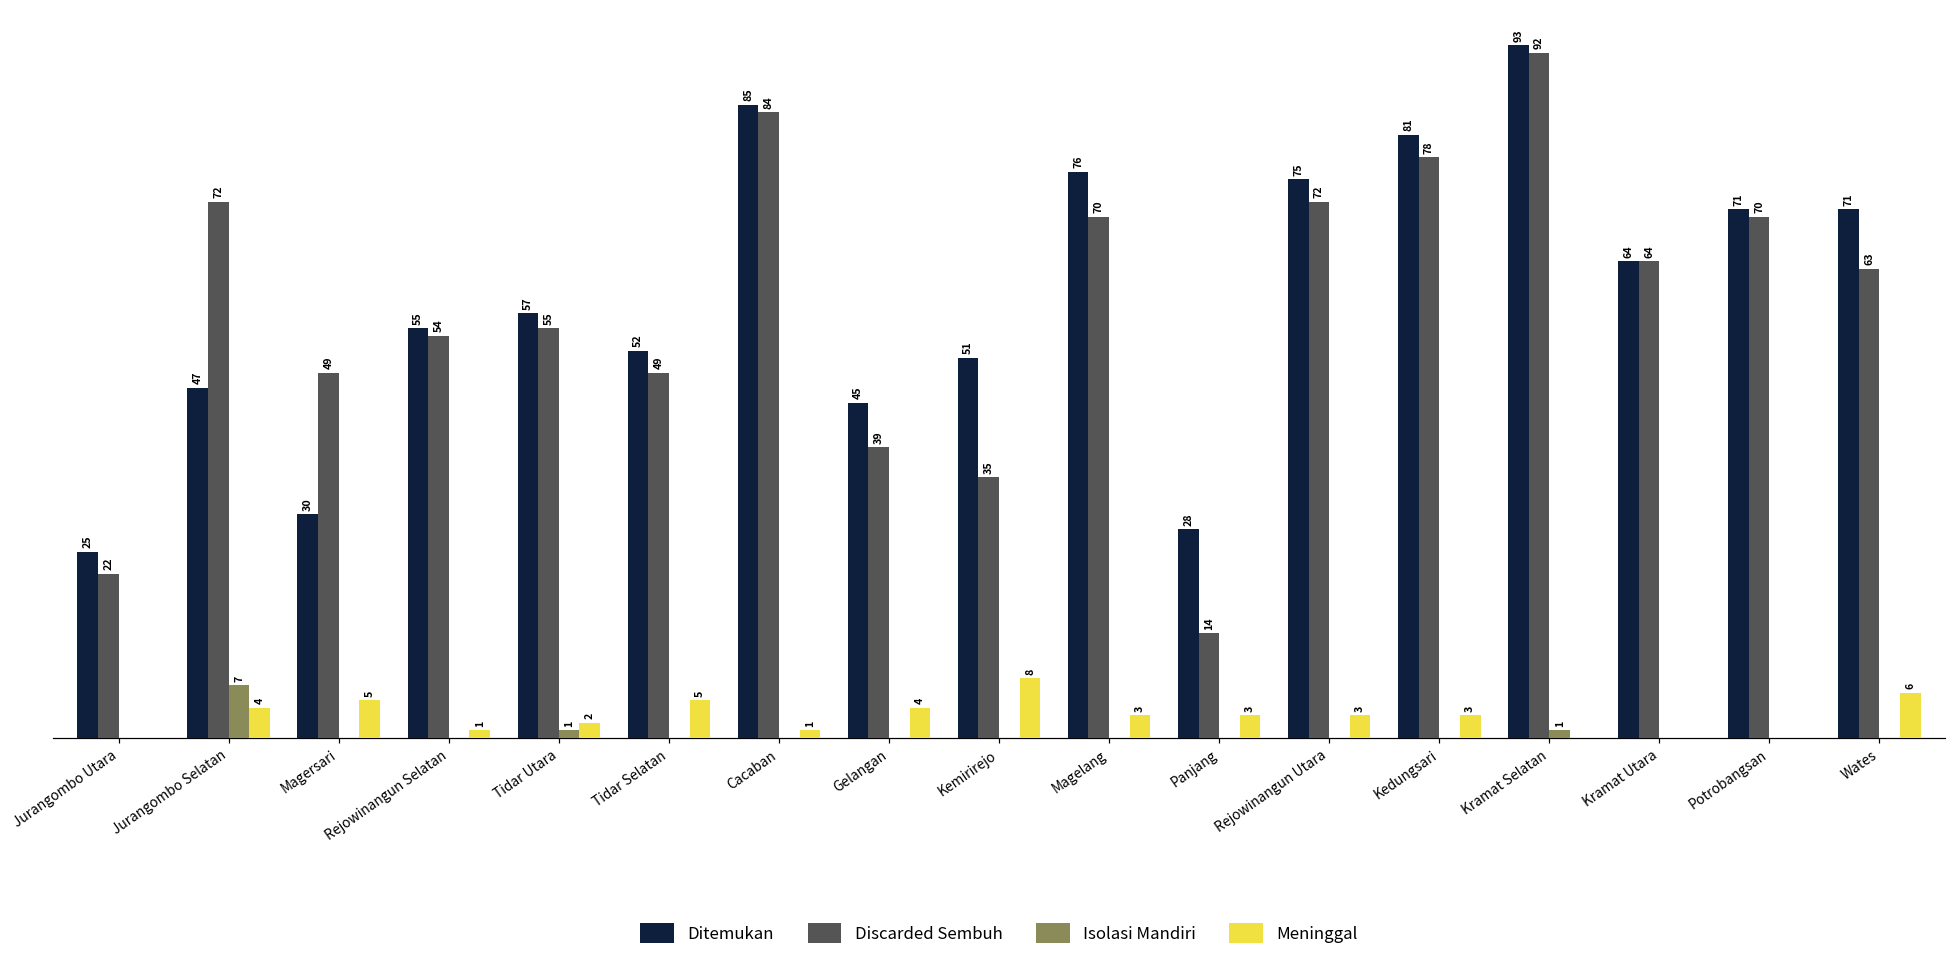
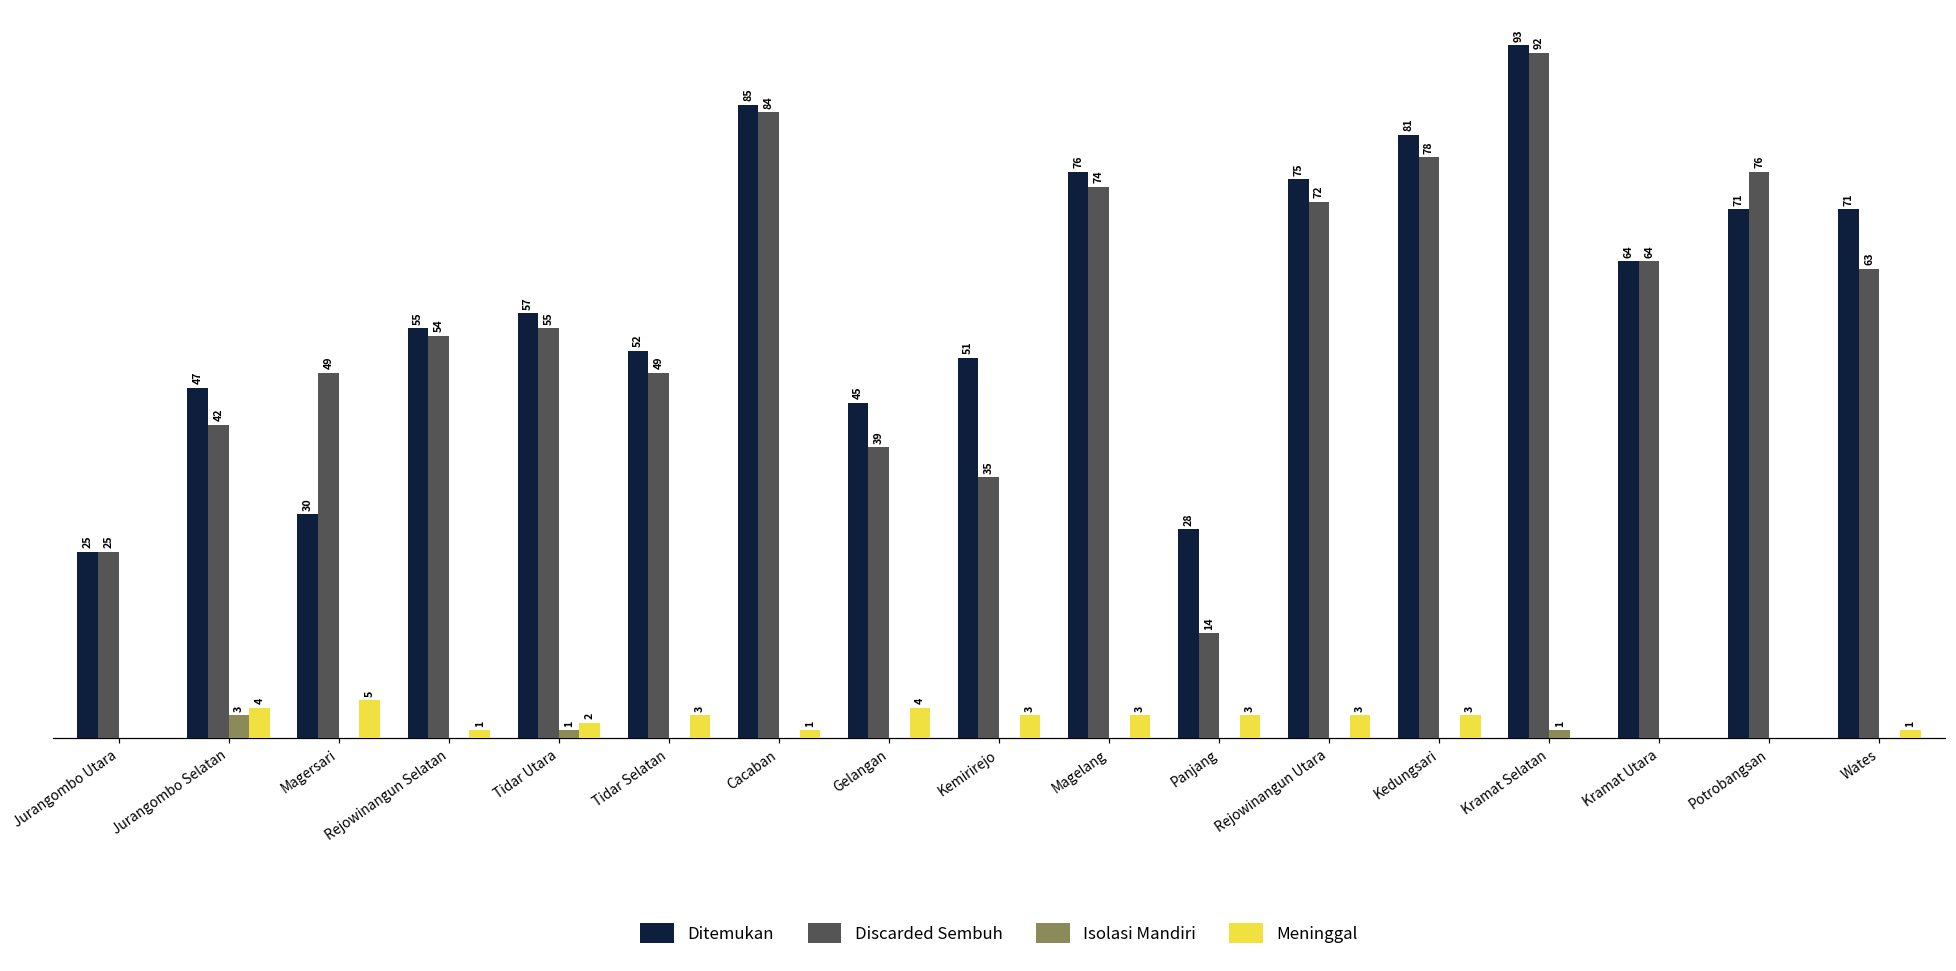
  {
    "Ditemukan": {
      "Jurangombo Utara": 25,
      "Jurangombo Selatan": 47,
      "Magersari": 30,
      "Rejowinangun Selatan": 55,
      "Tidar Utara": 57,
      "Tidar Selatan": 52,
      "Cacaban": 85,
      "Gelangan": 45,
      "Kemirirejo": 51,
      "Magelang": 76,
      "Panjang": 28,
      "Rejowinangun Utara": 75,
      "Kedungsari": 81,
      "Kramat Selatan": 93,
      "Kramat Utara": 64,
      "Potrobangsan": 71,
      "Wates": 71
    },
    "Discarded Sembuh": {
-     "Jurangombo Utara": 22,
-     "Jurangombo Selatan": 72,
+     "Jurangombo Utara": 25,
+     "Jurangombo Selatan": 42,
      "Magersari": 49,
      "Rejowinangun Selatan": 54,
      "Tidar Utara": 55,
      "Tidar Selatan": 49,
      "Cacaban": 84,
      "Gelangan": 39,
      "Kemirirejo": 35,
-     "Magelang": 70,
+     "Magelang": 74,
      "Panjang": 14,
      "Rejowinangun Utara": 72,
      "Kedungsari": 78,
      "Kramat Selatan": 92,
      "Kramat Utara": 64,
-     "Potrobangsan": 70,
+     "Potrobangsan": 76,
      "Wates": 63
    },
    "Isolasi Mandiri": {
-     "Jurangombo Selatan": 7,
+     "Jurangombo Selatan": 3,
      "Tidar Utara": 1,
      "Kramat Selatan": 1
    },
    "Meninggal": {
      "Jurangombo Selatan": 4,
      "Magersari": 5,
      "Rejowinangun Selatan": 1,
      "Tidar Utara": 2,
-     "Tidar Selatan": 5,
+     "Tidar Selatan": 3,
      "Cacaban": 1,
      "Gelangan": 4,
-     "Kemirirejo": 8,
+     "Kemirirejo": 3,
      "Magelang": 3,
      "Panjang": 3,
      "Rejowinangun Utara": 3,
      "Kedungsari": 3,
-     "Wates": 6
+     "Wates": 1
    }
  }
